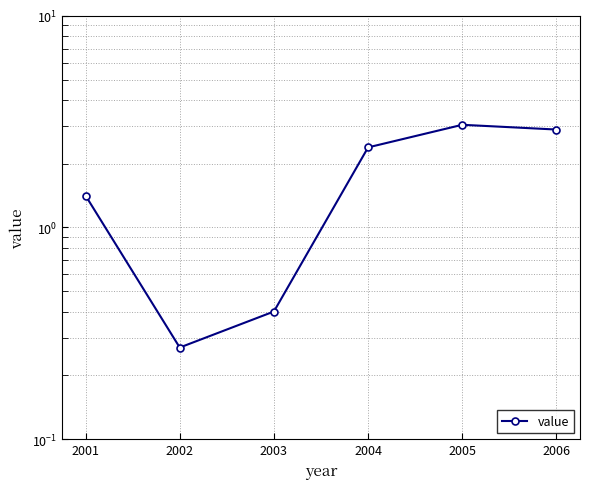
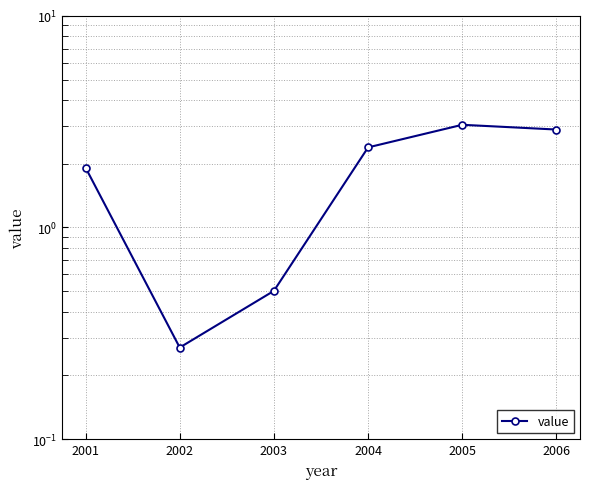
  {
-   "2001": 1.4,
+   "2001": 1.9,
    "2002": 0.27,
-   "2003": 0.40,
+   "2003": 0.50,
    "2004": 2.4,
    "2005": 3.1,
    "2006": 2.9
  }
